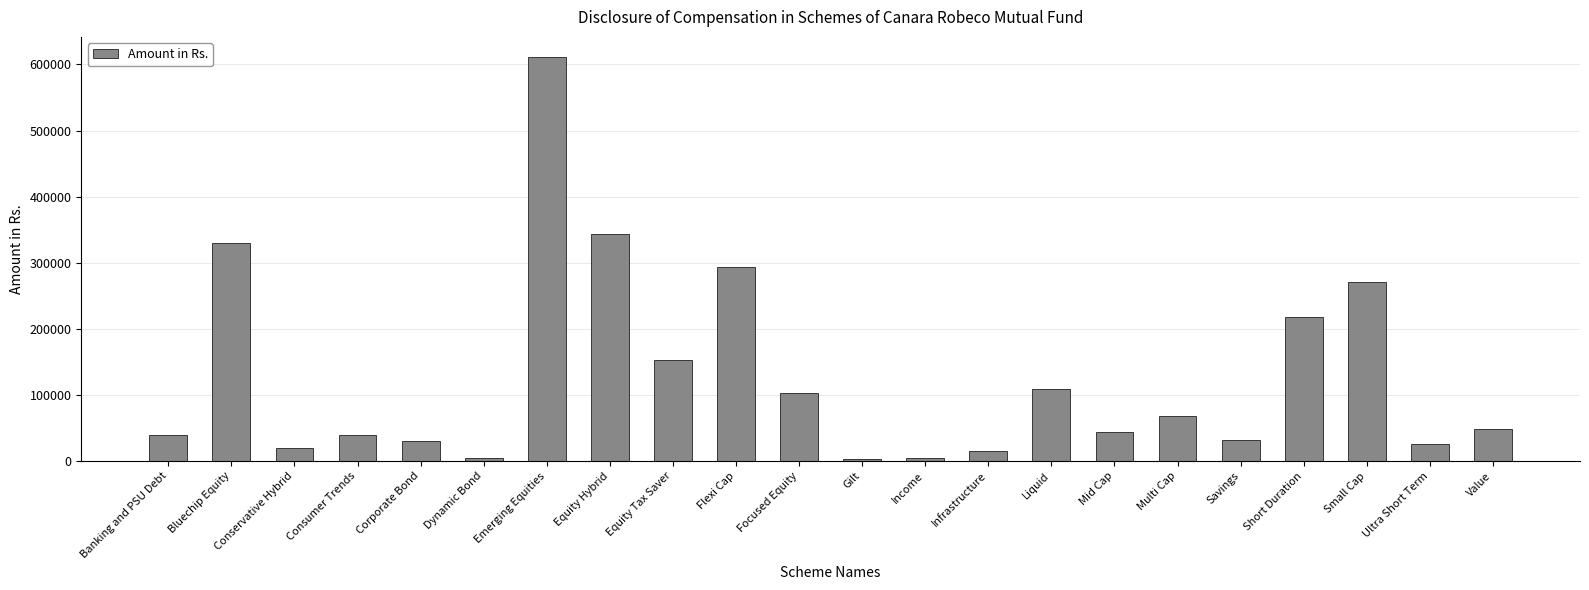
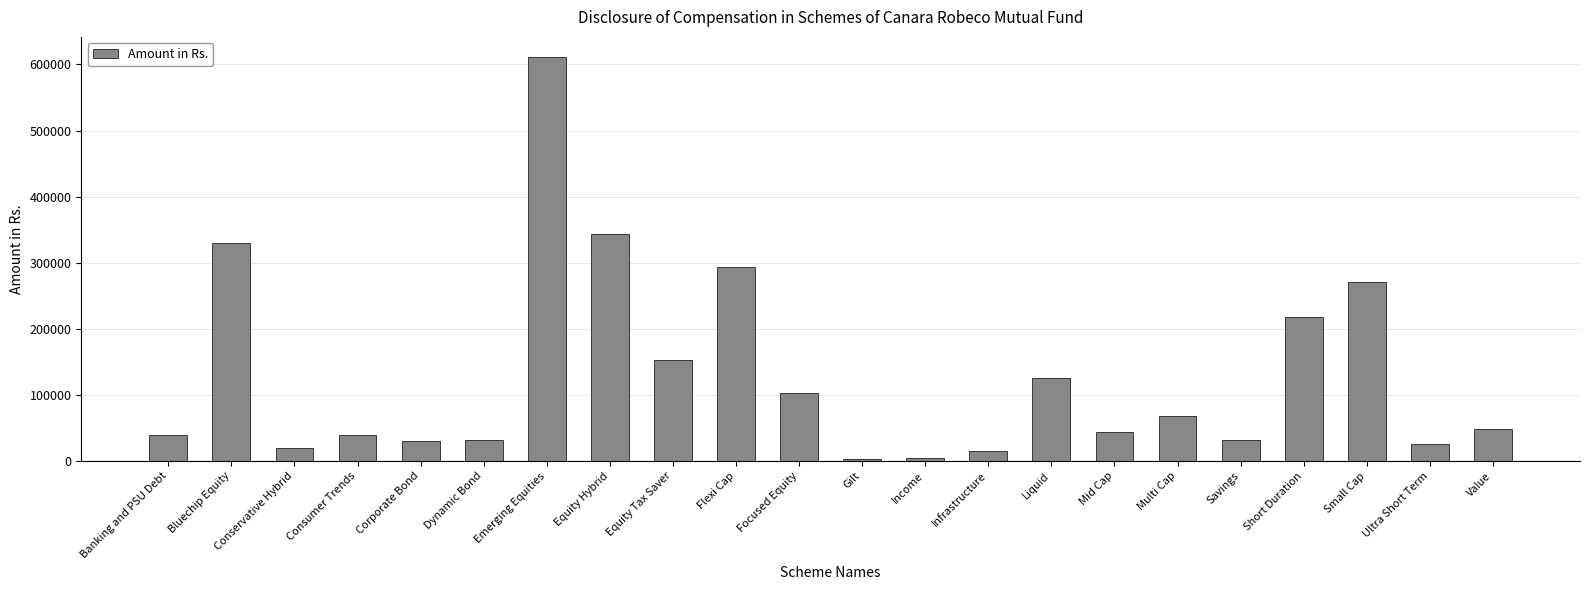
  {
    "Banking and PSU Debt": 40000,
    "Bluechip Equity": 330000,
    "Conservative Hybrid": 20000,
    "Consumer Trends": 40000,
    "Corporate Bond": 30000,
-   "Dynamic Bond": 0,
+   "Dynamic Bond": 30000,
    "Emerging Equities": 610000,
    "Equity Hybrid": 340000,
    "Equity Tax Saver": 150000,
    "Flexi Cap": 290000,
    "Focused Equity": 100000,
    "Income": 0,
    "Infrastructure": 20000,
-   "Liquid": 110000,
+   "Liquid": 130000,
    "Mid Cap": 40000,
    "Multi Cap": 70000,
    "Savings": 30000,
    "Short Duration": 220000,
    "Small Cap": 270000,
    "Ultra Short Term": 30000,
    "Value": 50000
  }
